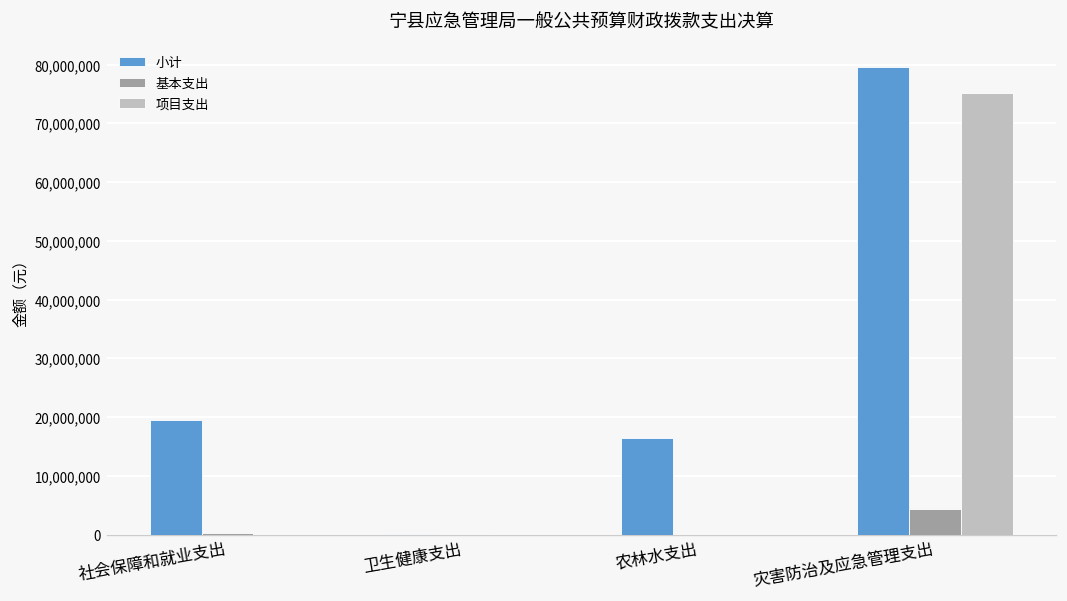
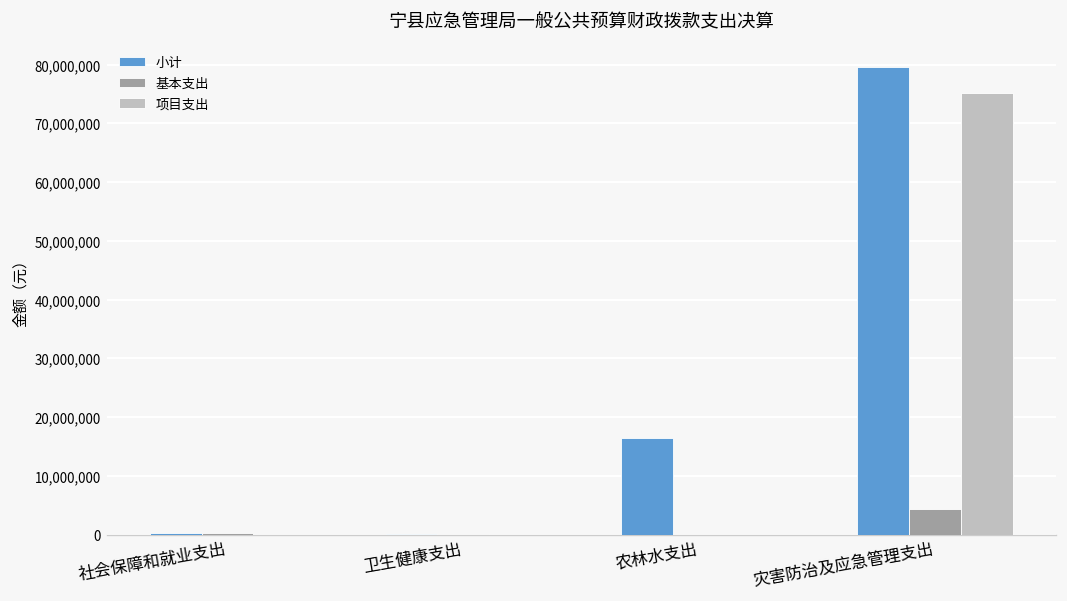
  {
    "小计": {
-     "社会保障和就业支出": "19,000,000",
+     "社会保障和就业支出": "0",
      "农林水支出": "16,000,000",
      "灾害防治及应急管理支出": "80,000,000"
    }
  }
